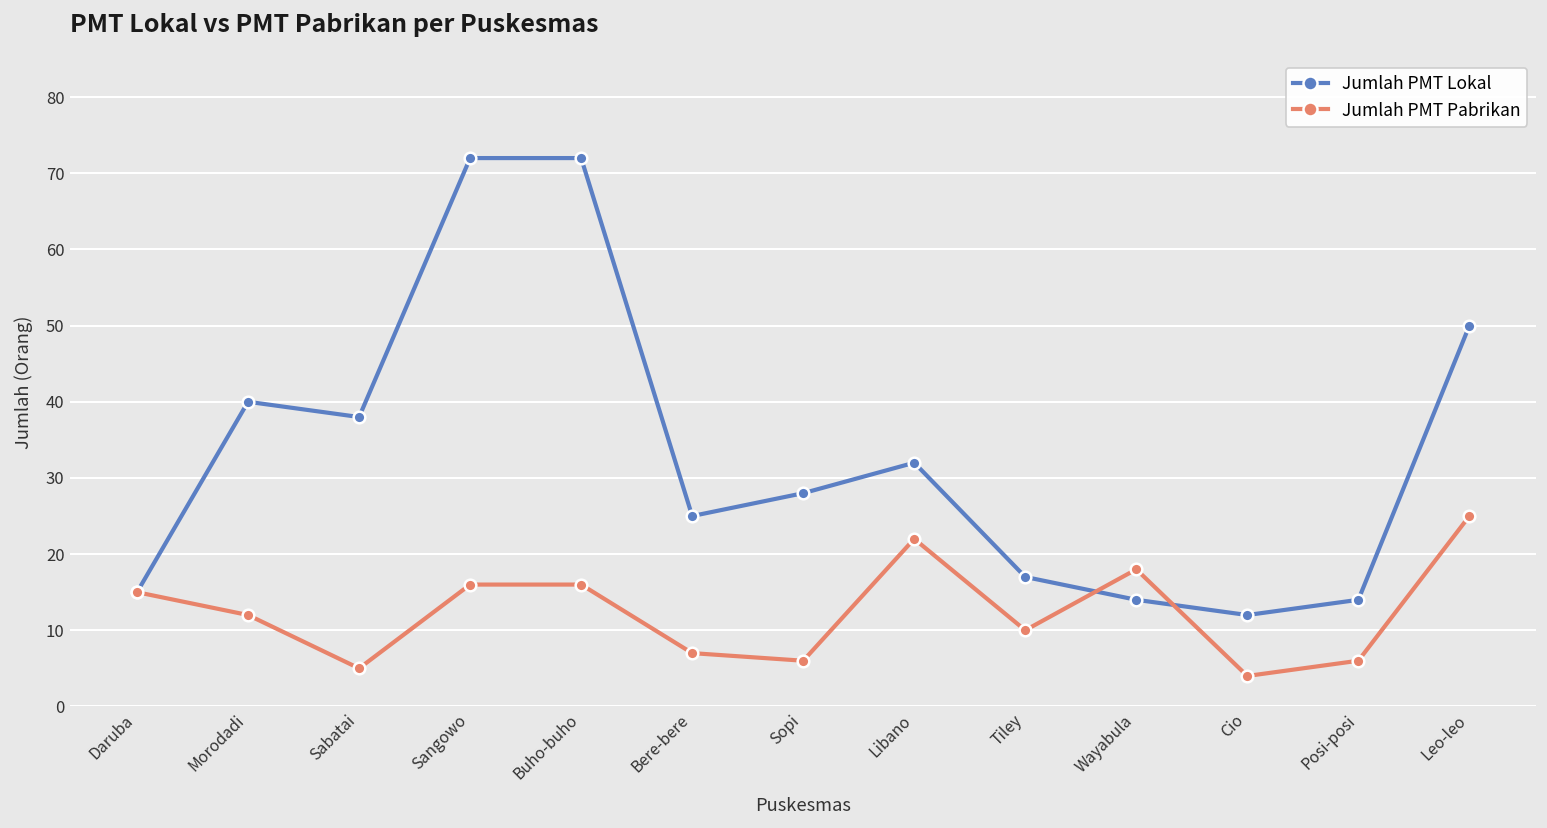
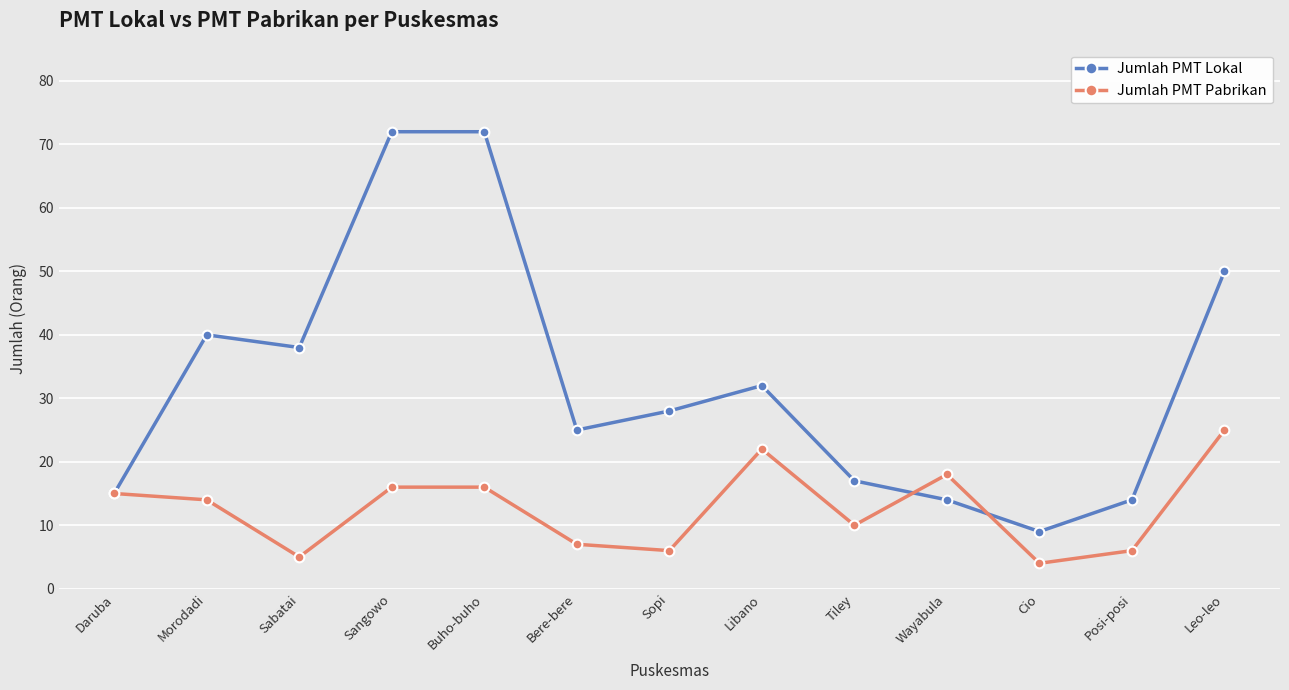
  {
    "Jumlah PMT Lokal": {
      "Morodadi": 40,
      "Sabatai": 38,
      "Sangowo": 72,
      "Buho-buho": 72,
      "Bere-bere": 25,
      "Sopi": 28,
      "Libano": 32,
      "Tiley": 17,
      "Wayabula": 14,
-     "Cio": 12,
+     "Cio": 9,
      "Posi-posi": 14,
      "Leo-leo": 50
    },
    "Jumlah PMT Pabrikan": {
-     "Morodadi": 12,
+     "Morodadi": 14,
      "Sabatai": 5,
      "Sangowo": 16,
      "Buho-buho": 16,
      "Bere-bere": 7,
      "Sopi": 6,
      "Libano": 22,
      "Tiley": 10,
      "Wayabula": 18,
      "Cio": 4,
      "Posi-posi": 6,
      "Leo-leo": 25
    }
  }
